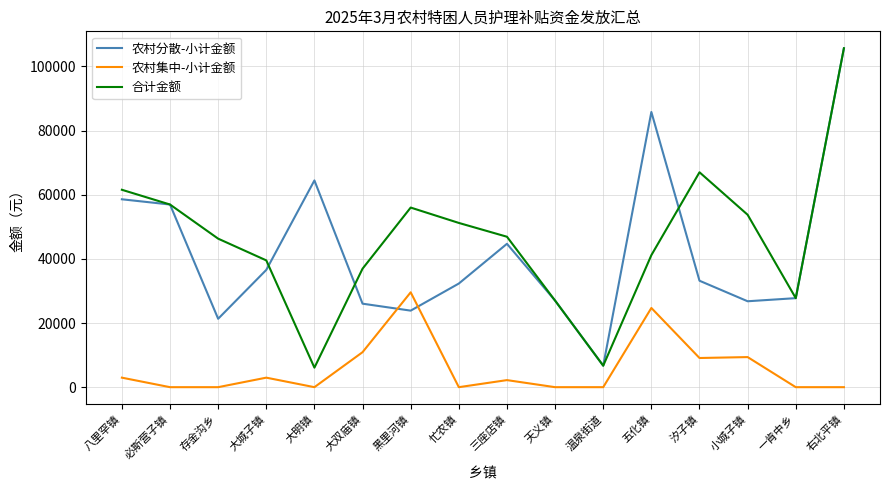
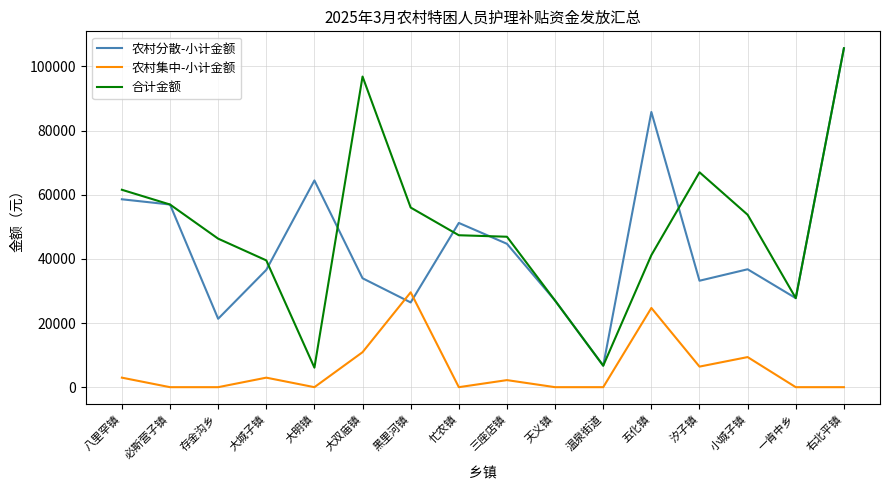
  {
    "农村分散-小计金额": {
      "八里罕镇": 59000,
      "存金沟乡": 21000,
      "大城子镇": 37000,
      "大明镇": 64000,
-     "大双庙镇": 26000,
-     "黑里河镇": 24000,
-     "忙农镇": 32000,
+     "大双庙镇": 34000,
+     "黑里河镇": 26000,
+     "忙农镇": 51000,
      "三座店镇": 45000,
      "五化镇": 86000,
      "汐子镇": 33000,
-     "小城子镇": 27000
+     "小城子镇": 37000
    },
    "农村集中-小计金额": {
      "八里罕镇": 3000,
      "必斯营子镇": 0,
      "存金沟乡": 0,
      "大城子镇": 3000,
      "大明镇": 0,
      "大双庙镇": 11000,
      "黑里河镇": 30000,
      "忙农镇": 0,
      "三座店镇": 2000,
      "天义镇": 0,
      "温泉街道": 0,
      "五化镇": 25000,
-     "汐子镇": 9000,
+     "汐子镇": 6000,
      "小城子镇": 9000,
      "一肯中乡": 0,
      "右北平镇": 0
    },
    "合计金额": {
      "八里罕镇": 62000,
      "存金沟乡": 46000,
      "大城子镇": 40000,
      "大明镇": 6000,
-     "大双庙镇": 37000,
+     "大双庙镇": 97000,
      "黑里河镇": 56000,
-     "忙农镇": 51000,
+     "忙农镇": 47000,
      "三座店镇": 47000,
      "五化镇": 41000,
      "汐子镇": 67000,
      "小城子镇": 54000
    }
  }
